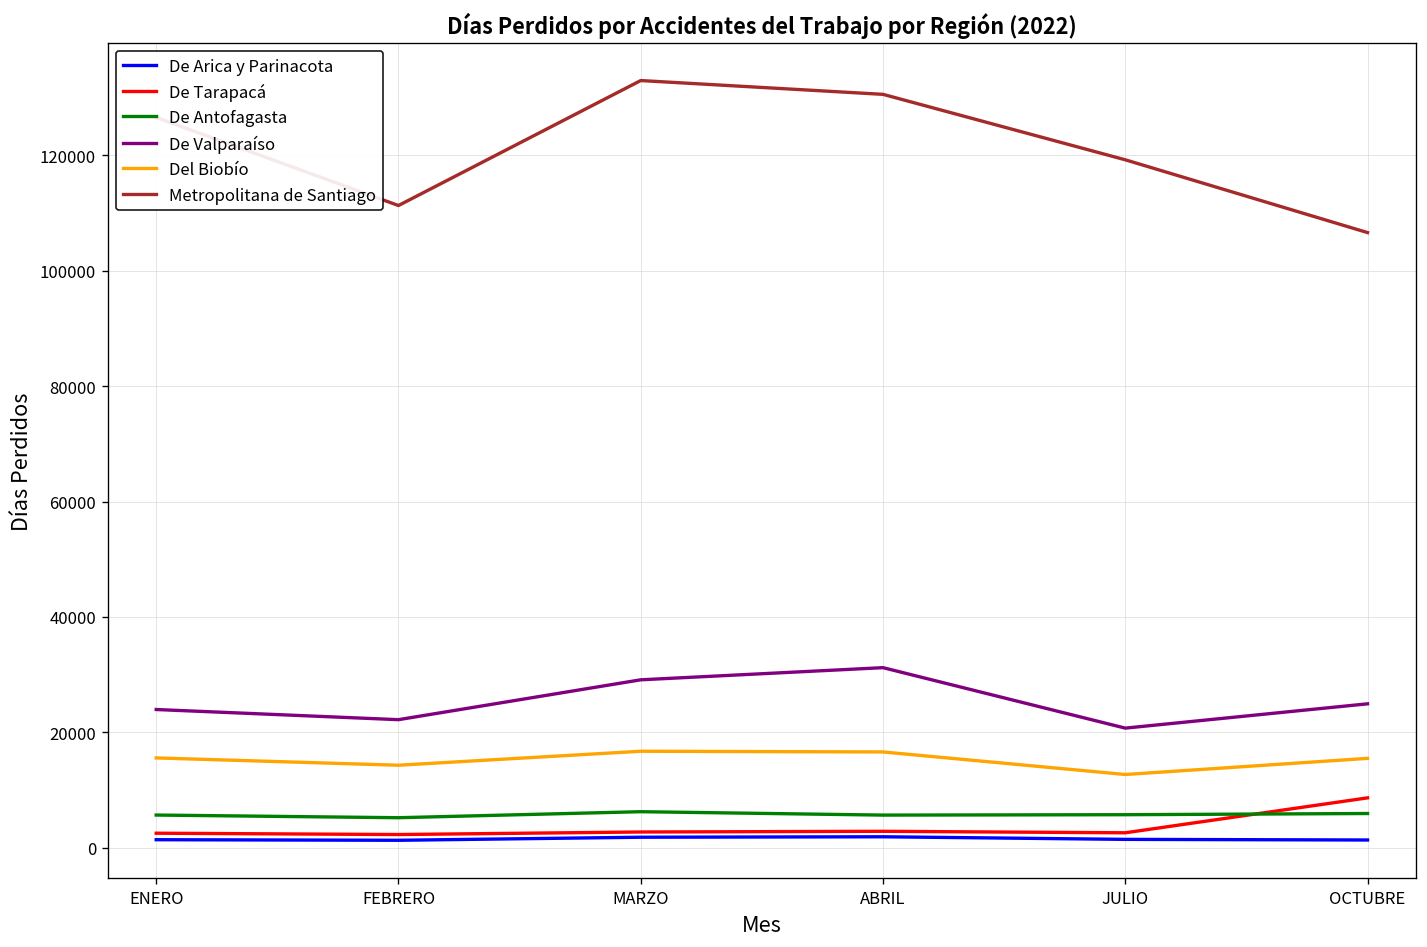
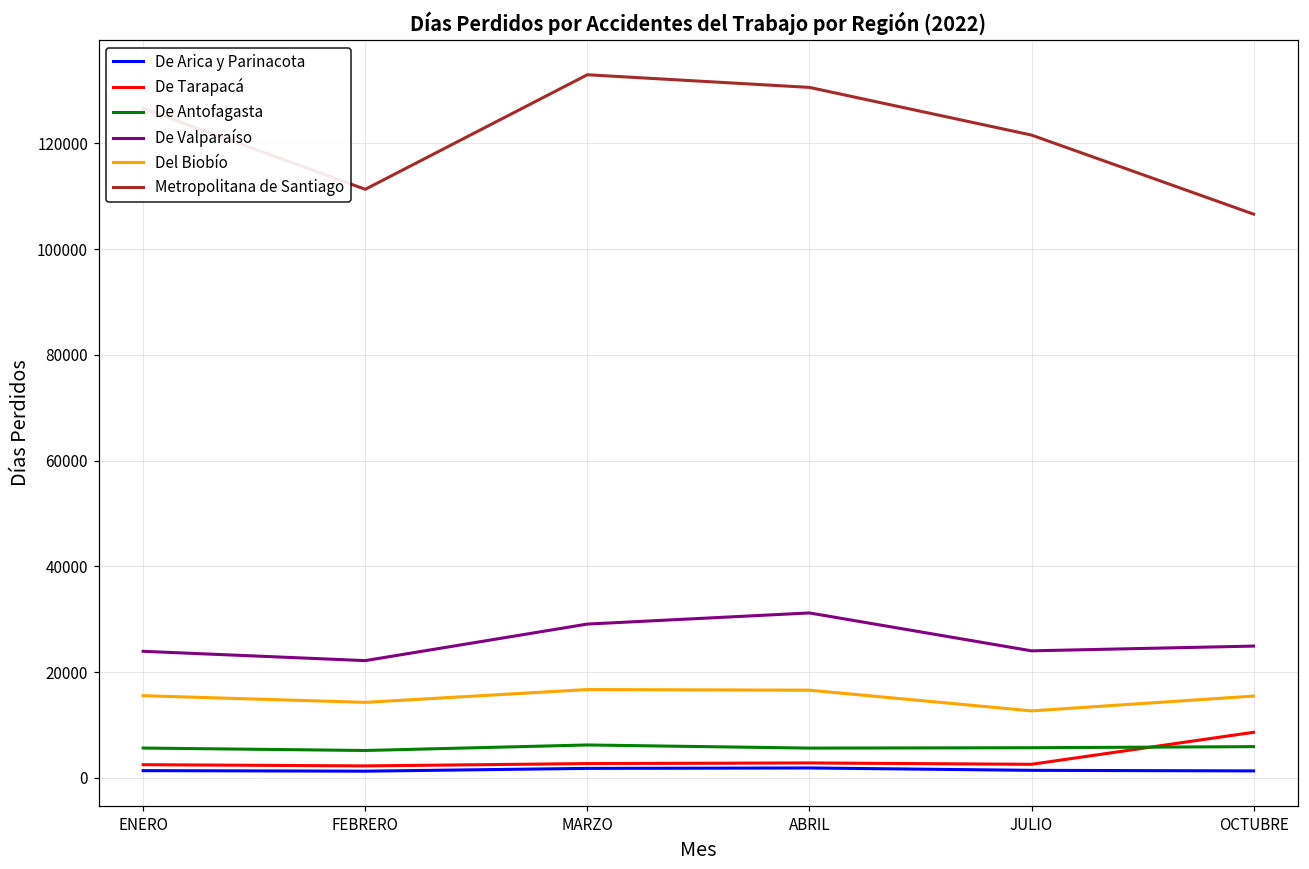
  {
    "De Arica y Parinacota": {
      "ENERO": 1000,
      "FEBRERO": 1000,
      "MARZO": 2000,
      "ABRIL": 2000,
      "JULIO": 1000,
      "OCTUBRE": 1000
    },
    "De Tarapacá": {
      "ENERO": 2000,
      "FEBRERO": 2000,
      "MARZO": 3000,
      "ABRIL": 3000,
      "JULIO": 3000,
      "OCTUBRE": 9000
    },
    "De Antofagasta": {
      "ENERO": 6000,
      "FEBRERO": 5000,
      "MARZO": 6000,
      "ABRIL": 6000,
      "JULIO": 6000,
      "OCTUBRE": 6000
    },
    "De Valparaíso": {
      "ENERO": 24000,
      "FEBRERO": 22000,
      "MARZO": 29000,
      "ABRIL": 31000,
-     "JULIO": 21000,
+     "JULIO": 24000,
      "OCTUBRE": 25000
    },
    "Del Biobío": {
      "ENERO": 16000,
      "FEBRERO": 14000,
      "MARZO": 17000,
      "ABRIL": 17000,
      "JULIO": 13000,
      "OCTUBRE": 15000
    },
    "Metropolitana de Santiago": {
      "FEBRERO": 111000,
      "MARZO": 133000,
      "ABRIL": 131000,
-     "JULIO": 119000,
+     "JULIO": 122000,
      "OCTUBRE": 107000
    }
  }
